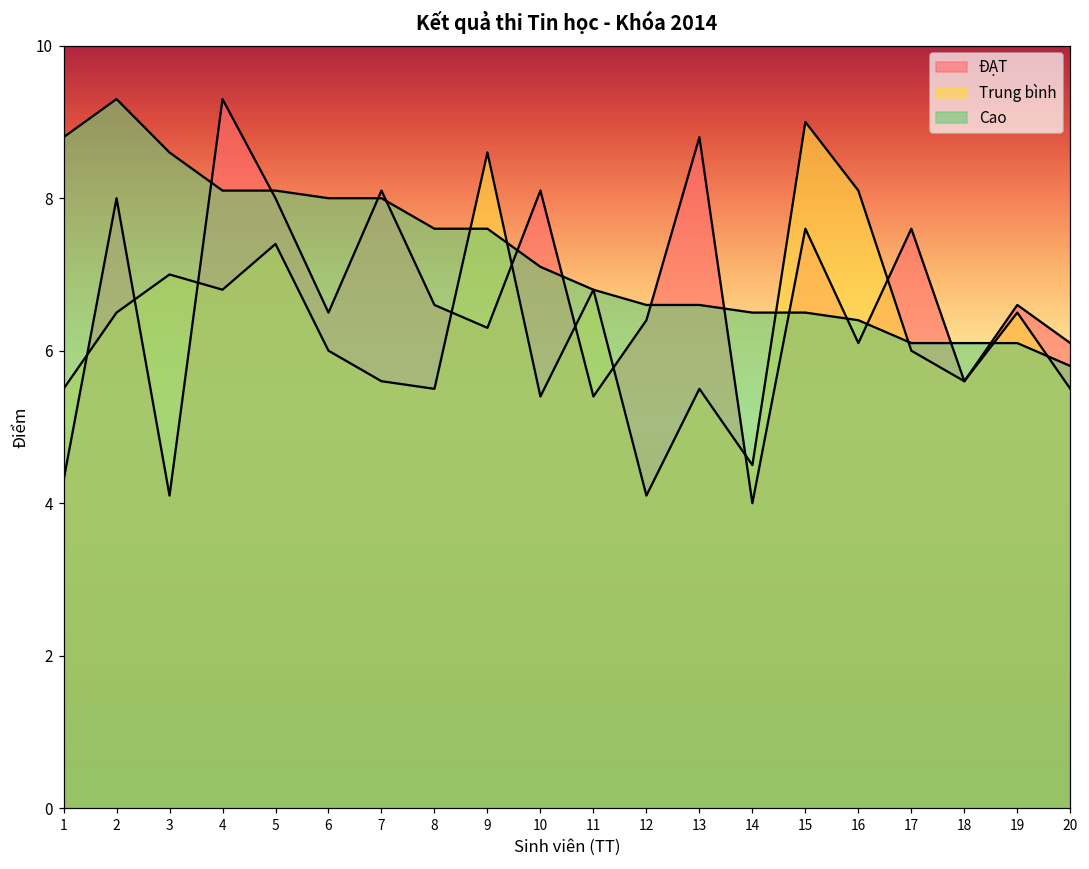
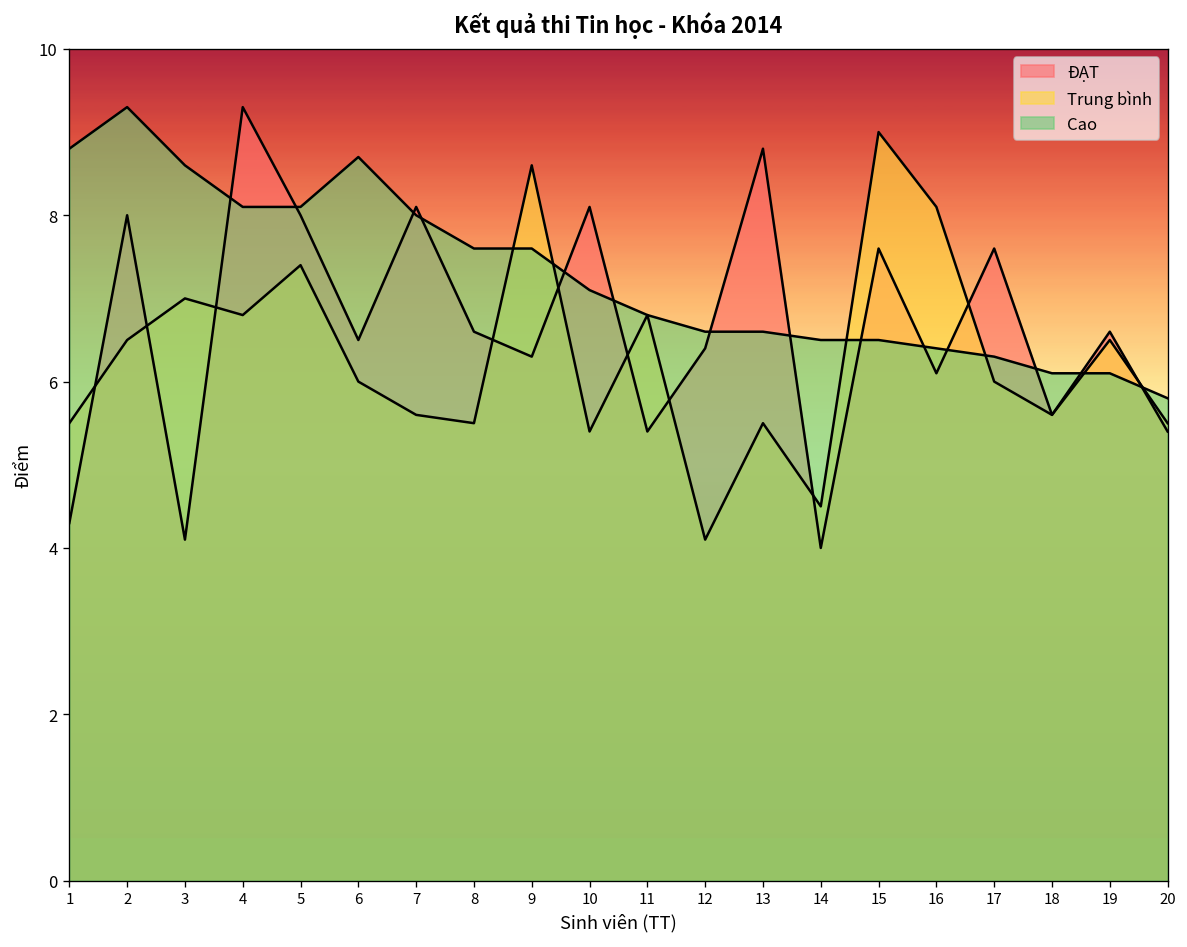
  {
    "ĐẠT": {
      "1": 4.3,
      "2": 8.0,
      "3": 4.1,
      "4": 9.3,
      "5": 8.0,
      "6": 6.5,
      "7": 8.1,
      "8": 6.6,
      "9": 6.3,
      "10": 8.1,
      "11": 5.4,
      "12": 6.4,
      "13": 8.8,
      "14": 4.0,
      "15": 7.6,
      "16": 6.1,
      "17": 7.6,
      "19": 6.6,
-     "20": 6.1
+     "20": 5.4
    },
    "Trung bình": {
      "1": 5.5,
      "2": 6.5,
      "3": 7.0,
      "4": 6.8,
      "5": 7.4,
      "6": 6.0,
      "7": 5.6,
      "8": 5.5,
      "9": 8.6,
      "10": 5.4,
      "12": 4.1,
      "13": 5.5,
      "14": 4.5,
      "15": 9.0,
      "16": 8.1,
      "17": 6.0,
      "19": 6.5,
      "20": 5.5
    },
    "Cao": {
      "1": 8.8,
      "2": 9.3,
      "3": 8.6,
      "4": 8.1,
      "5": 8.1,
-     "6": 8.0,
+     "6": 8.7,
      "7": 8.0,
      "8": 7.6,
      "9": 7.6,
      "10": 7.1,
      "12": 6.6,
      "13": 6.6,
      "14": 6.5,
      "15": 6.5,
      "16": 6.4,
-     "17": 6.1,
+     "17": 6.3,
      "18": 6.1,
      "19": 6.1,
      "20": 5.8
    }
  }
